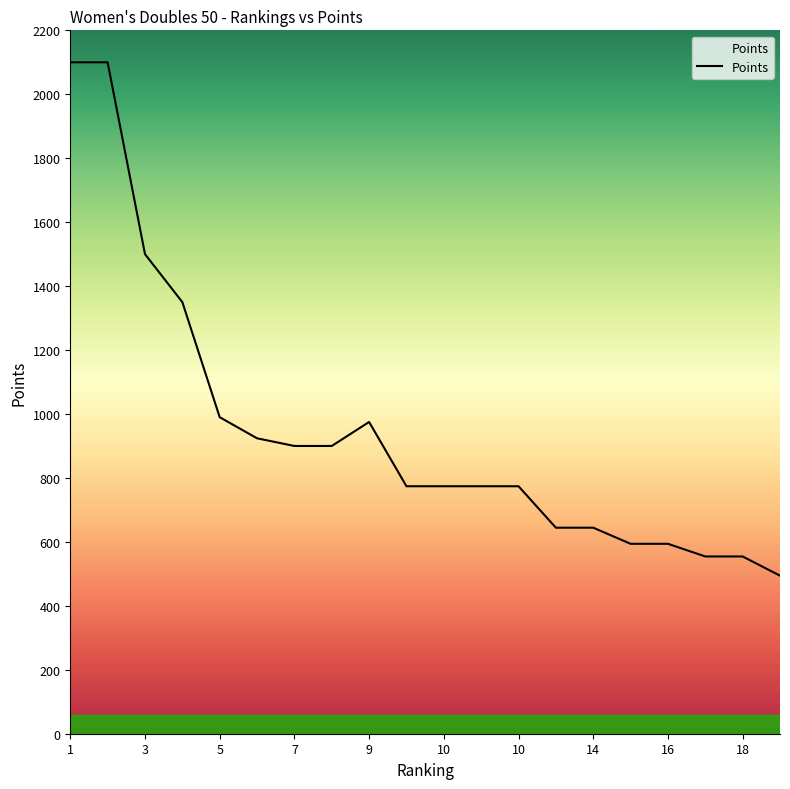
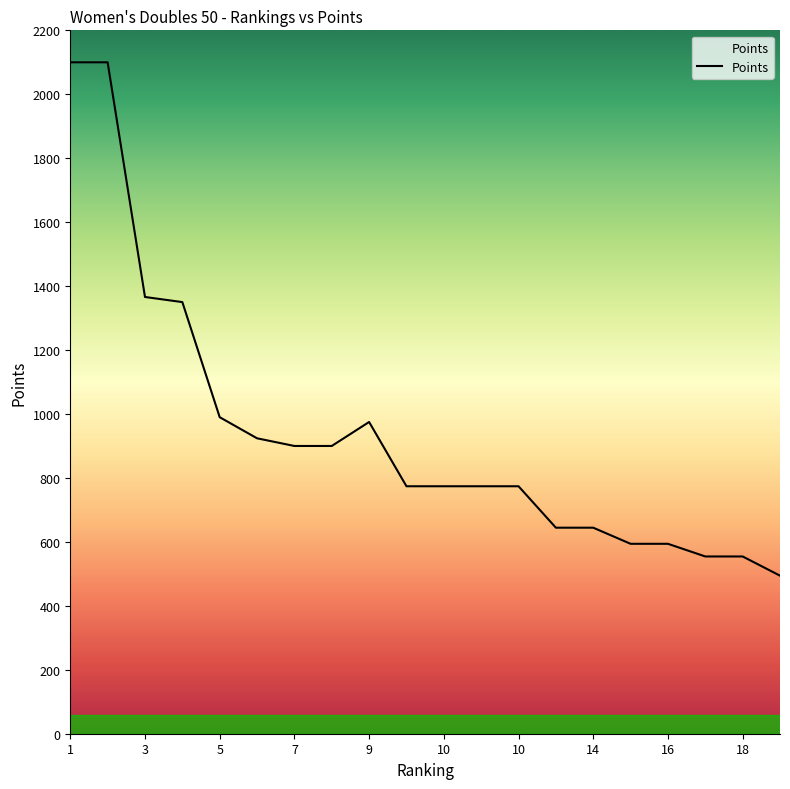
  {
-   "3": 1500,
+   "3": 1370,
    "5": 990,
    "9": 980
  }
